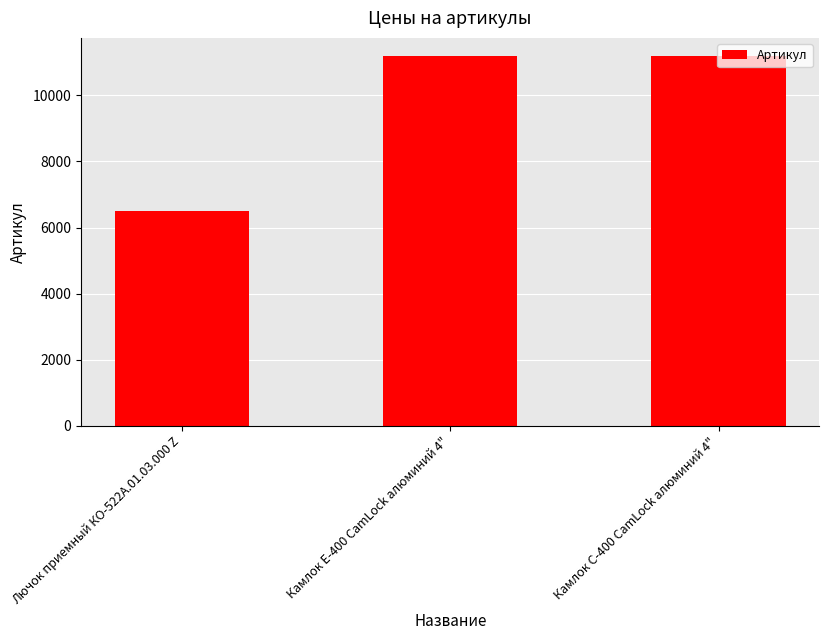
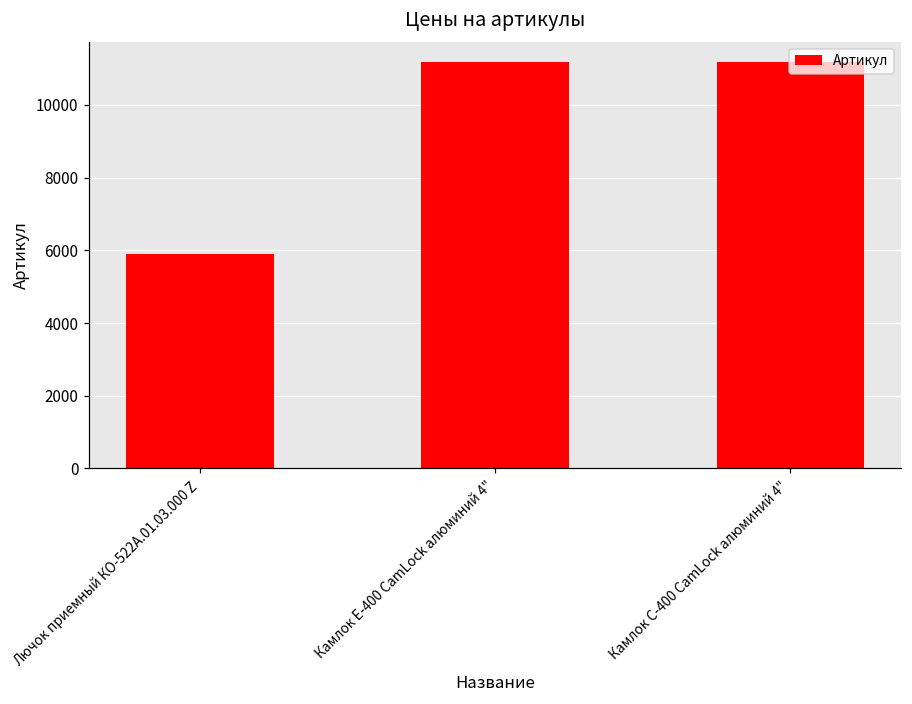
  {
-   "Лючок приемный КО-522А.01.03.000 Z": 6500,
+   "Лючок приемный КО-522А.01.03.000 Z": 5900,
    "Камлок Е-400 CamLock алюминий 4\"": 11200
  }
